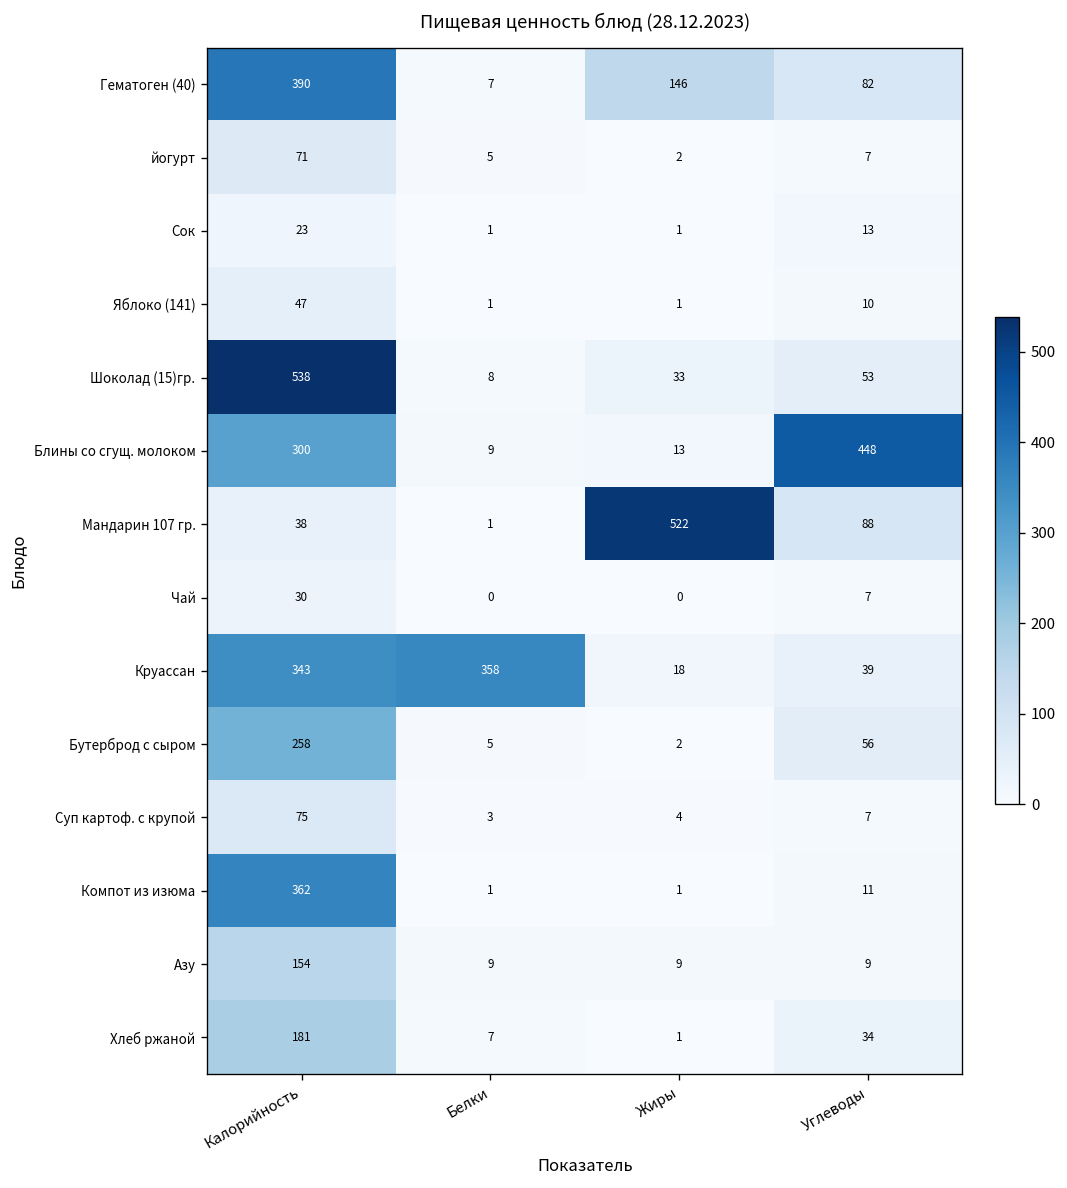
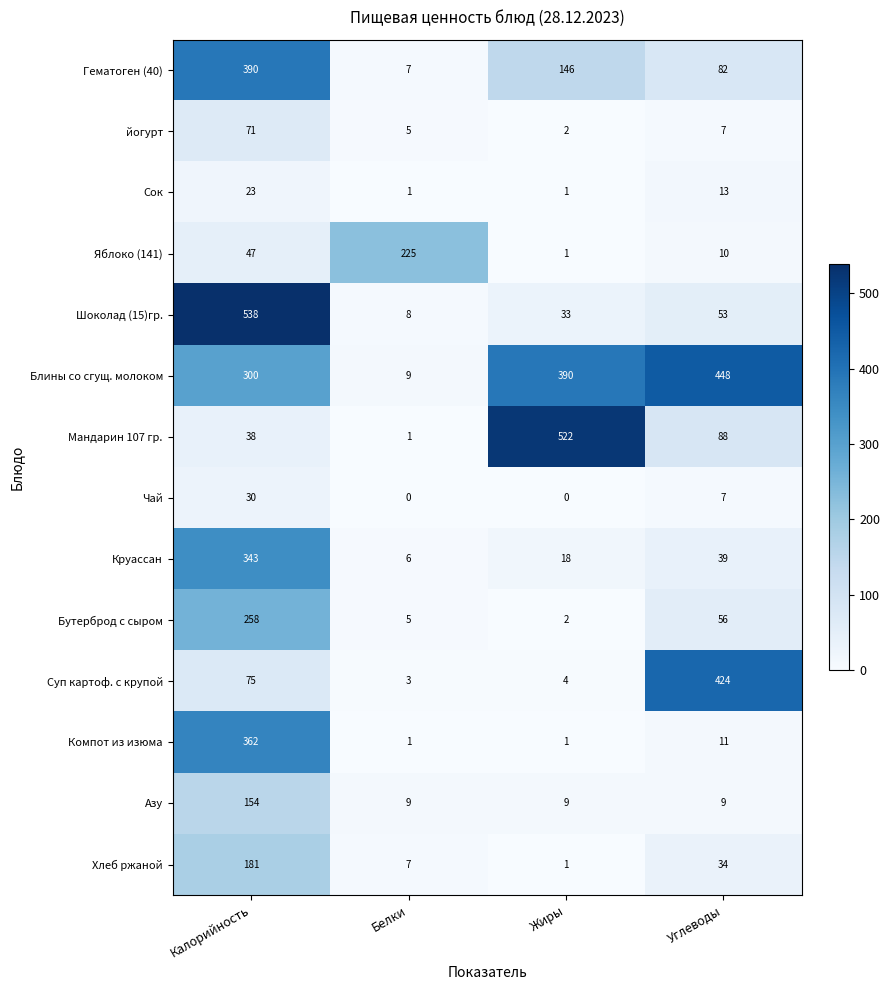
  {
    "Гематоген (40)": {
      "Калорийность": 390,
      "Белки": 7,
      "Жиры": 146,
      "Углеводы": 82
    },
    "йогурт": {
      "Калорийность": 71,
      "Белки": 5,
      "Жиры": 2,
      "Углеводы": 7
    },
    "Сок": {
      "Калорийность": 23,
      "Белки": 1,
      "Жиры": 1,
      "Углеводы": 13
    },
    "Яблоко (141)": {
      "Калорийность": 47,
-     "Белки": 1,
+     "Белки": 225,
      "Жиры": 1,
      "Углеводы": 10
    },
    "Шоколад (15)гр.": {
      "Калорийность": 538,
      "Белки": 8,
      "Жиры": 33,
      "Углеводы": 53
    },
    "Блины со сгущ. молоком": {
      "Калорийность": 300,
      "Белки": 9,
-     "Жиры": 13,
+     "Жиры": 390,
      "Углеводы": 448
    },
    "Мандарин 107 гр.": {
      "Калорийность": 38,
      "Белки": 1,
      "Жиры": 522,
      "Углеводы": 88
    },
    "Чай": {
      "Калорийность": 30,
      "Белки": 0,
      "Жиры": 0,
      "Углеводы": 7
    },
    "Круассан": {
      "Калорийность": 343,
-     "Белки": 358,
+     "Белки": 6,
      "Жиры": 18,
      "Углеводы": 39
    },
    "Бутерброд с сыром": {
      "Калорийность": 258,
      "Белки": 5,
      "Жиры": 2,
      "Углеводы": 56
    },
    "Суп картоф. с крупой": {
      "Калорийность": 75,
      "Белки": 3,
      "Жиры": 4,
-     "Углеводы": 7
+     "Углеводы": 424
    },
    "Компот из изюма": {
      "Калорийность": 362,
      "Белки": 1,
      "Жиры": 1,
      "Углеводы": 11
    },
    "Азу": {
      "Калорийность": 154,
      "Белки": 9,
      "Жиры": 9,
      "Углеводы": 9
    },
    "Хлеб ржаной": {
      "Калорийность": 181,
      "Белки": 7,
      "Жиры": 1,
      "Углеводы": 34
    }
  }
